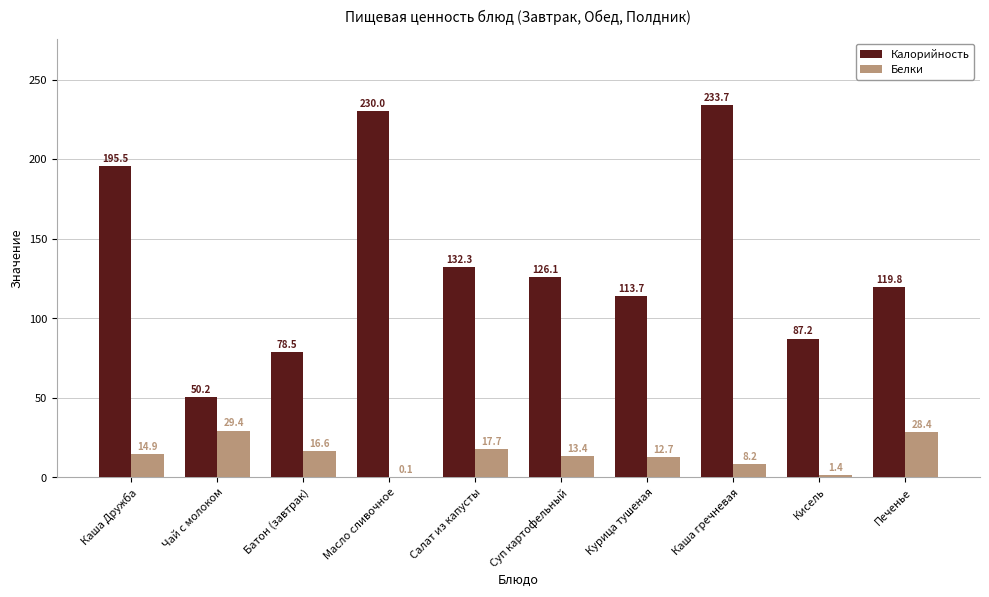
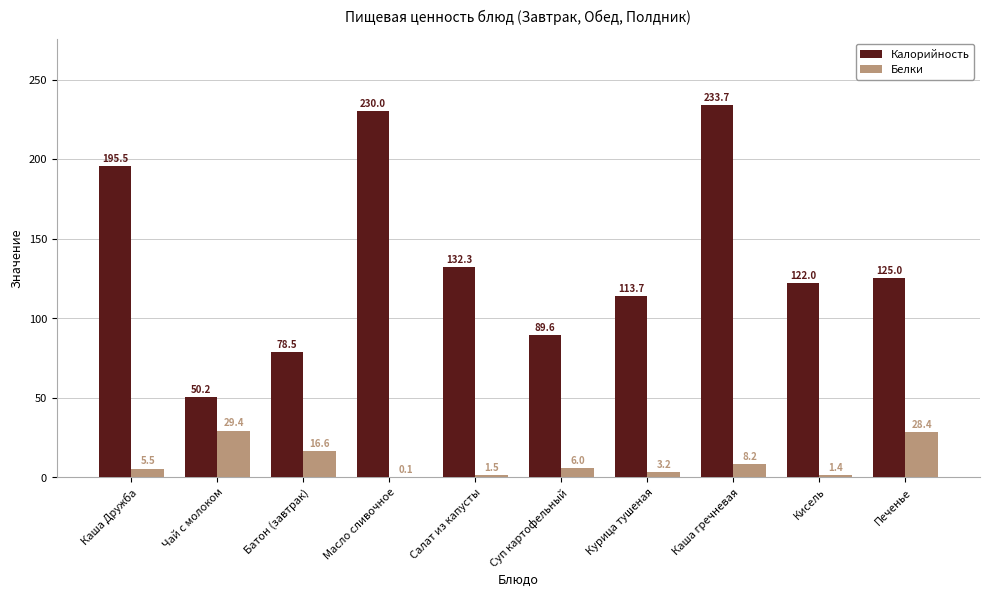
  {
    "Калорийность": {
      "Каша Дружба": 195.5,
      "Чай с молоком": 50.2,
      "Батон (завтрак)": 78.5,
      "Масло сливочное": 230.0,
      "Салат из капусты": 132.3,
-     "Суп картофельный": 126.1,
+     "Суп картофельный": 89.6,
      "Курица тушеная": 113.7,
      "Каша гречневая": 233.7,
-     "Кисель": 87.2,
-     "Печенье": 119.8
+     "Кисель": 122.0,
+     "Печенье": 125.0
    },
    "Белки": {
-     "Каша Дружба": 14.9,
+     "Каша Дружба": 5.5,
      "Чай с молоком": 29.4,
      "Батон (завтрак)": 16.6,
      "Масло сливочное": 0.1,
-     "Салат из капусты": 17.7,
-     "Суп картофельный": 13.4,
-     "Курица тушеная": 12.7,
+     "Салат из капусты": 1.5,
+     "Суп картофельный": 6.0,
+     "Курица тушеная": 3.2,
      "Каша гречневая": 8.2,
      "Кисель": 1.4,
      "Печенье": 28.4
    }
  }
